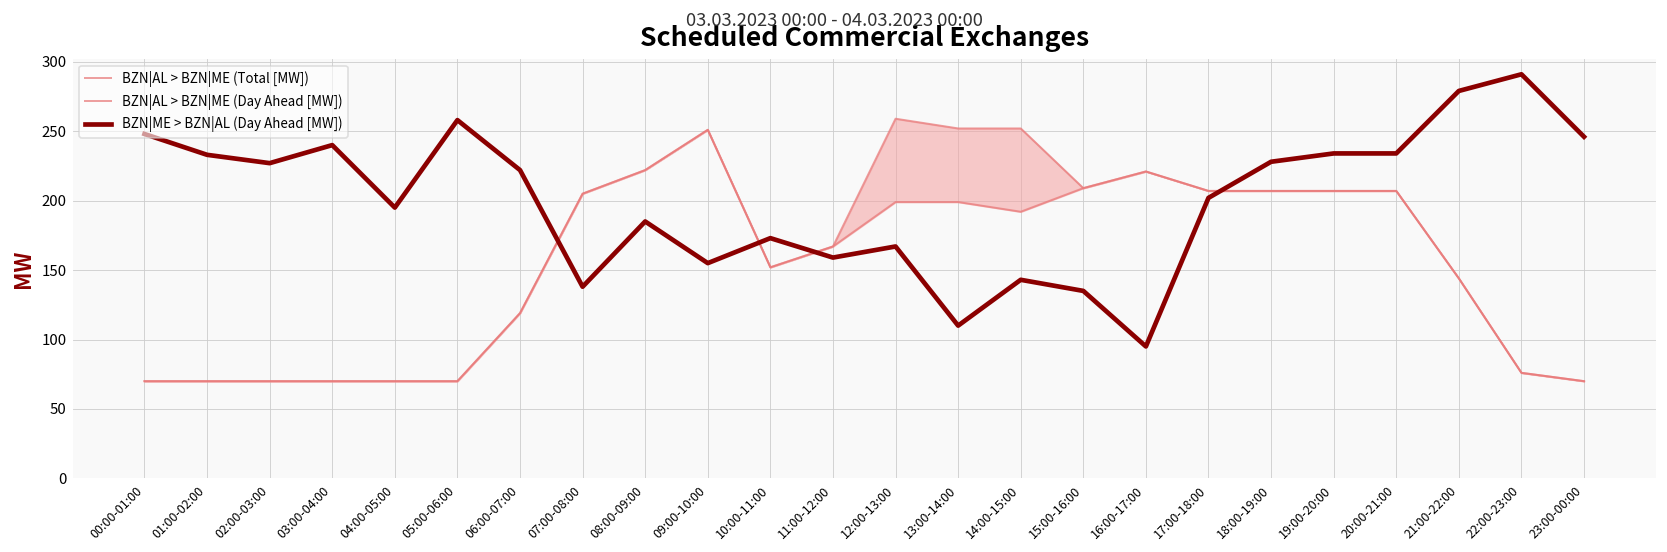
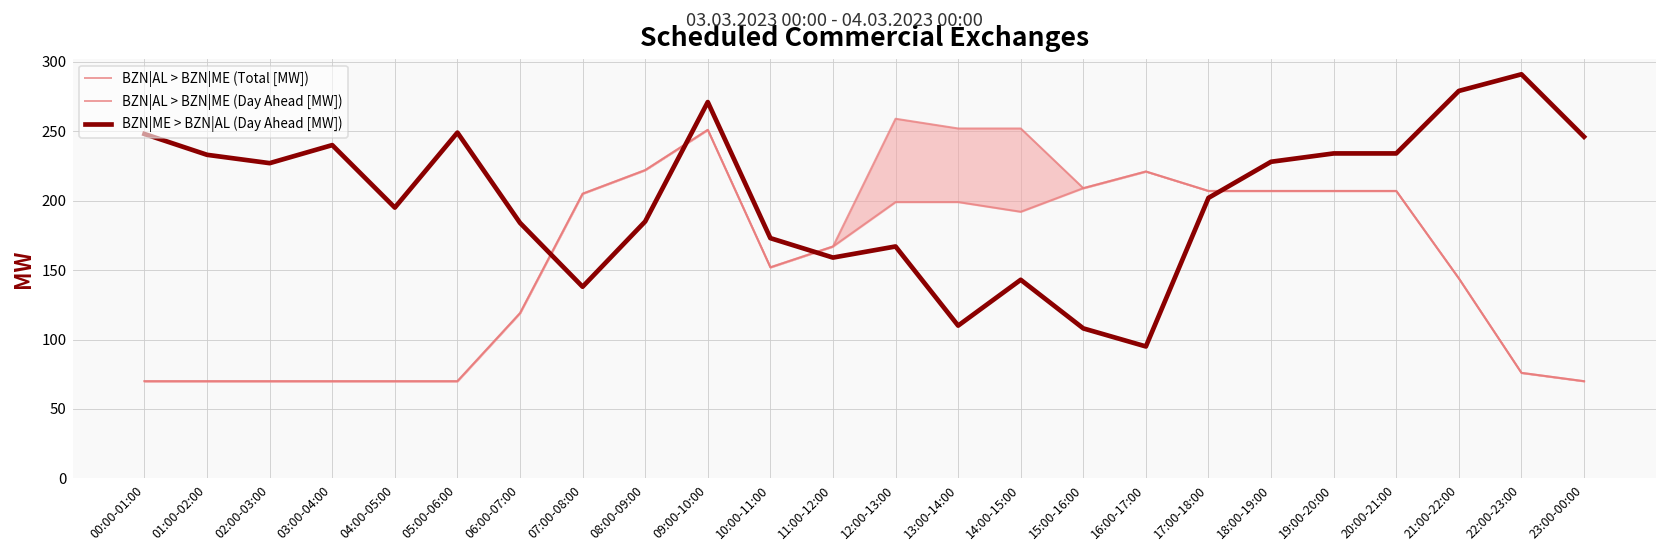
  {
    "BZN|ME > BZN|AL (Day Ahead [MW])": {
      "00:00-01:00": 248,
      "01:00-02:00": 233,
      "02:00-03:00": 227,
      "03:00-04:00": 240,
      "04:00-05:00": 195,
-     "05:00-06:00": 258,
-     "06:00-07:00": 222,
+     "05:00-06:00": 249,
+     "06:00-07:00": 184,
      "07:00-08:00": 138,
      "08:00-09:00": 185,
-     "09:00-10:00": 155,
+     "09:00-10:00": 271,
      "10:00-11:00": 173,
      "11:00-12:00": 159,
      "12:00-13:00": 167,
      "13:00-14:00": 110,
      "14:00-15:00": 143,
-     "15:00-16:00": 135,
+     "15:00-16:00": 108,
      "16:00-17:00": 95,
      "17:00-18:00": 202,
      "18:00-19:00": 228,
      "19:00-20:00": 234,
      "20:00-21:00": 234,
      "21:00-22:00": 279,
      "22:00-23:00": 291,
      "23:00-00:00": 246
    }
  }
